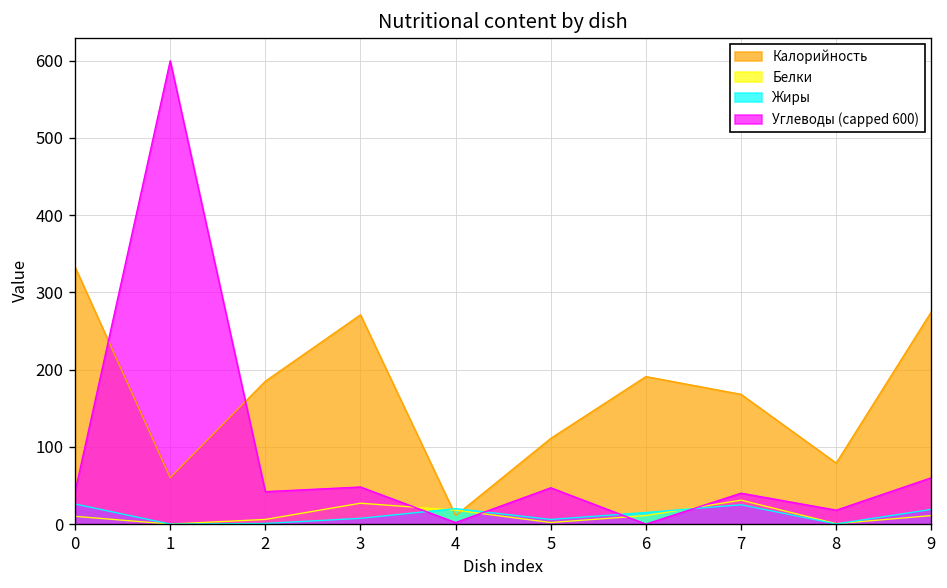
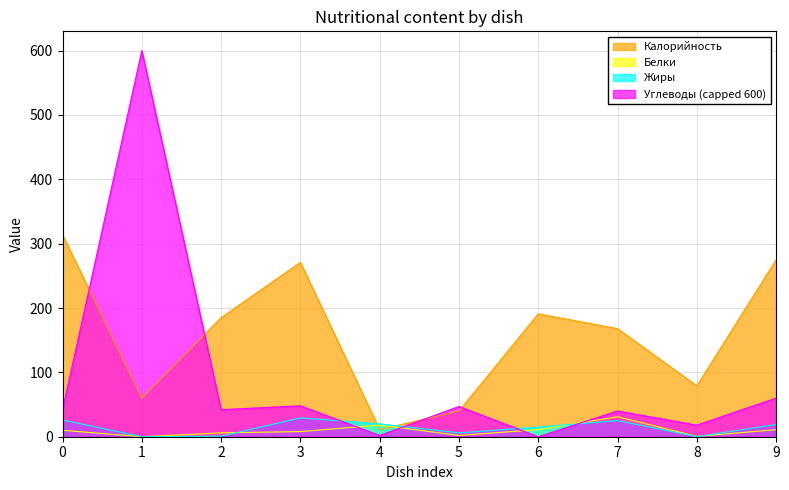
  {
    "Калорийность": {
-     "0": 330,
+     "0": 310,
      "1": 60,
      "2": 190,
      "3": 270,
      "4": 10,
-     "5": 110,
+     "5": 40,
      "6": 190,
      "7": 170,
      "8": 80,
      "9": 280
    },
    "Белки": {
      "0": 10,
      "2": 10,
-     "3": 30,
+     "3": 10,
      "7": 30,
      "9": 10
    },
    "Жиры": {
      "0": 30,
      "2": 0,
-     "3": 10,
+     "3": 30,
      "7": 30,
      "9": 20
    },
    "Углеводы (capped 600)": {
      "0": 40,
      "1": 600,
      "2": 40,
      "3": 50,
      "4": 0,
      "5": 50,
      "6": 0,
      "7": 40,
      "8": 20,
      "9": 60
    }
  }
